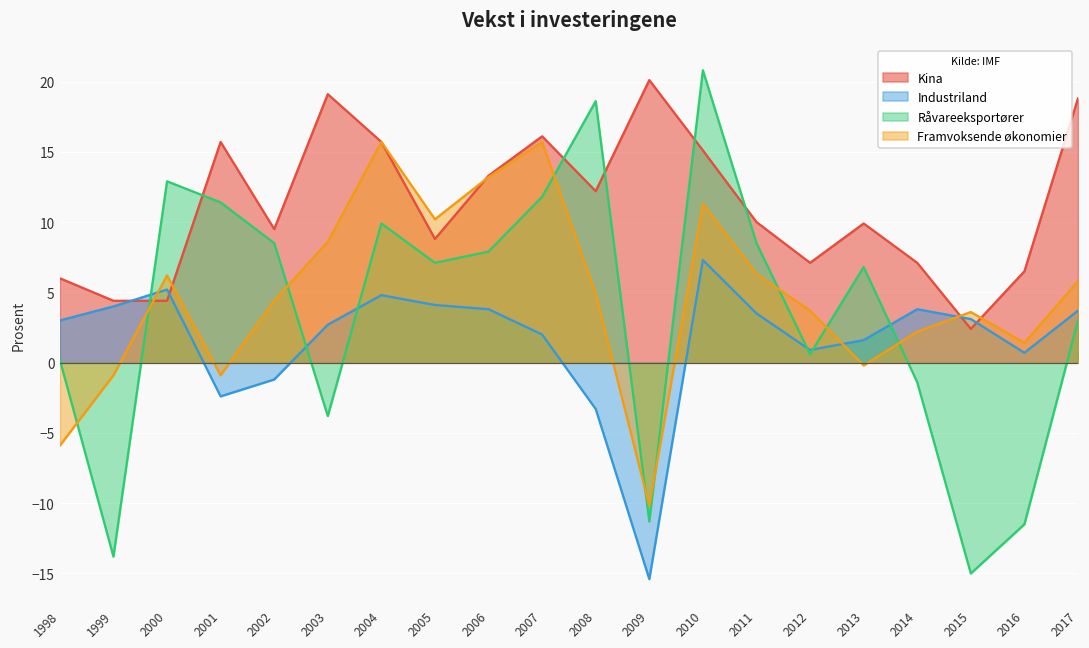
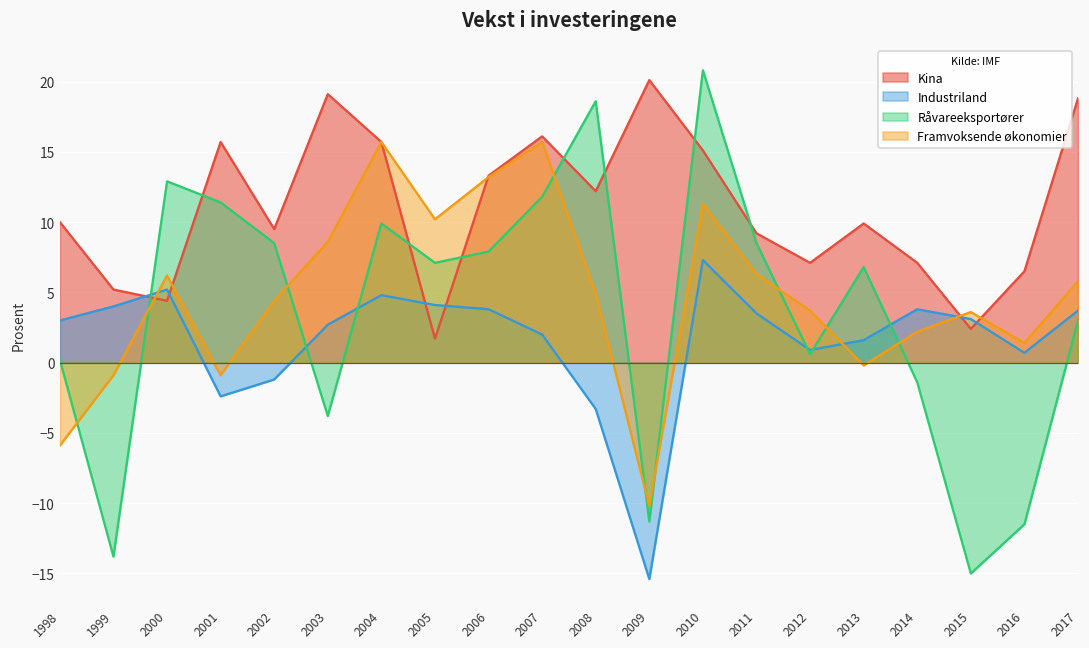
  {
    "Kina": {
-     "1998": 6,
-     "1999": 4.4,
+     "1998": 10,
+     "1999": 5.2,
      "2000": 4.4,
      "2001": 15.7,
      "2002": 9.5,
      "2003": 19.1,
-     "2005": 8.8,
+     "2005": 1.7,
      "2007": 16.1,
      "2008": 12.2,
      "2009": 20.1,
      "2010": 15.1,
-     "2011": 10.0,
+     "2011": 9.2,
      "2012": 7.1,
      "2013": 9.9,
      "2014": 7.1,
      "2015": 2.4,
      "2016": 6.5,
      "2017": 18.8
    }
  }
